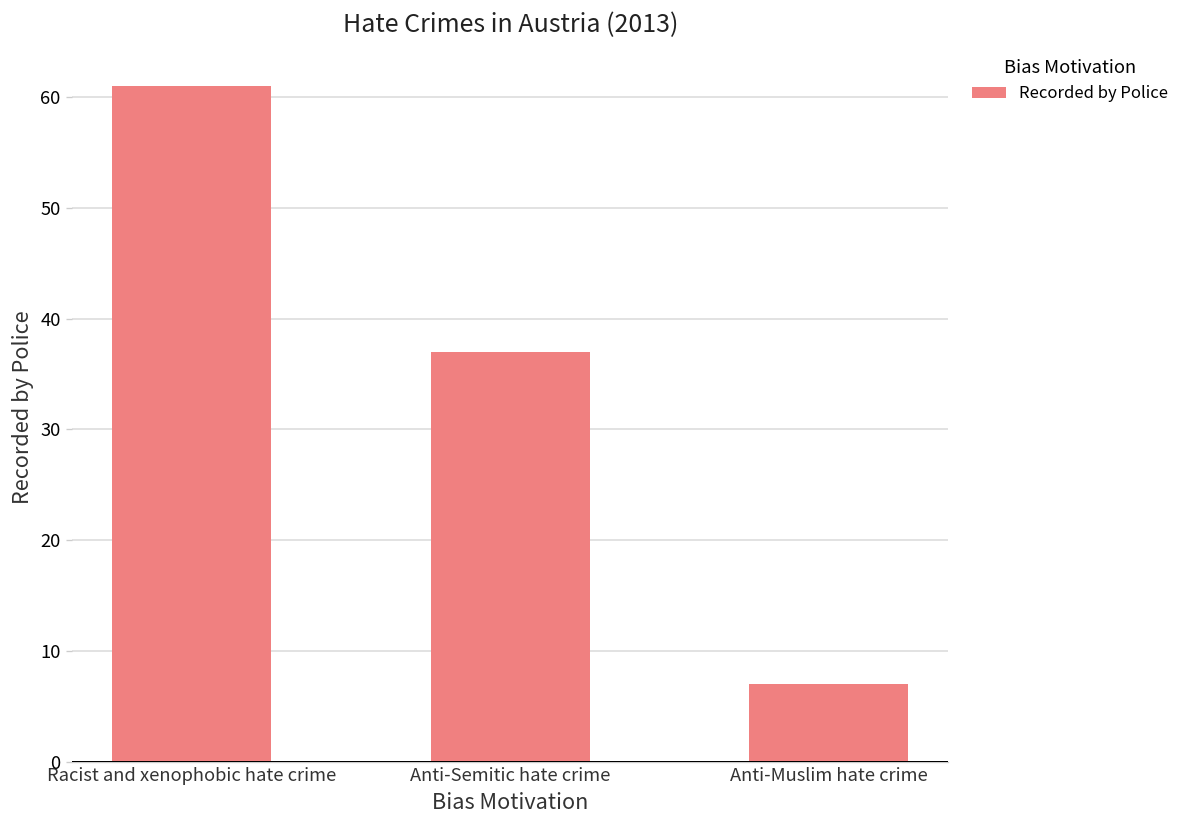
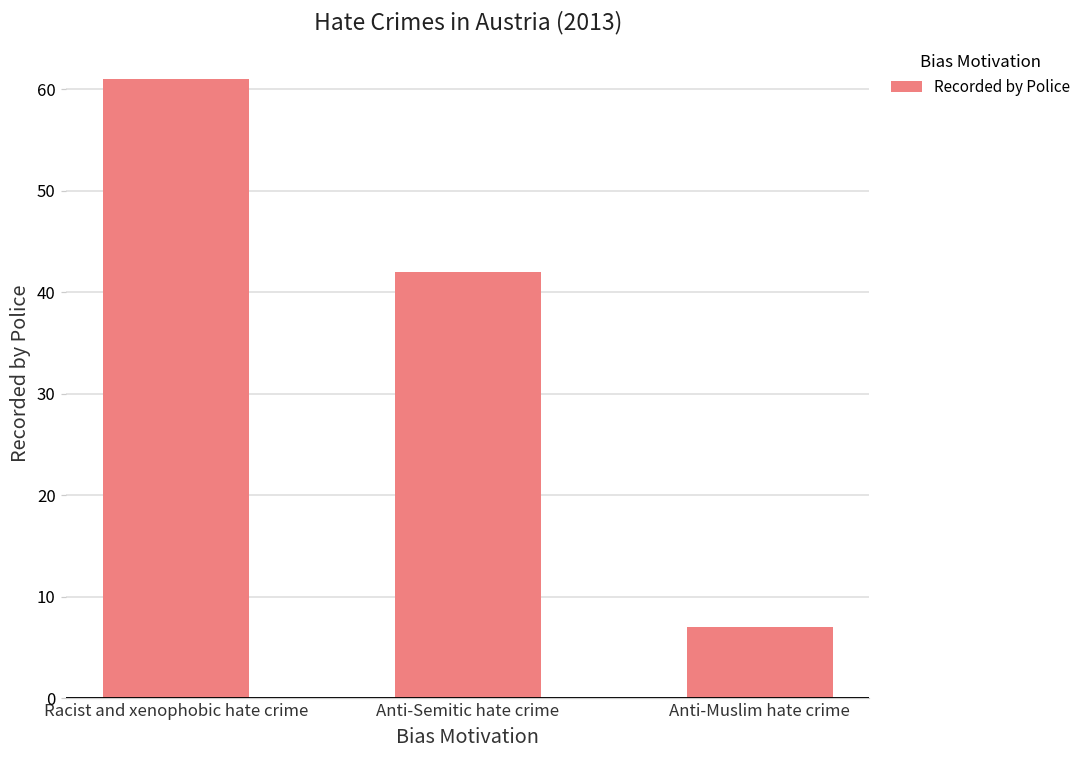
  {
    "Racist and xenophobic hate crime": 61,
-   "Anti-Semitic hate crime": 37,
+   "Anti-Semitic hate crime": 42,
    "Anti-Muslim hate crime": 7
  }
